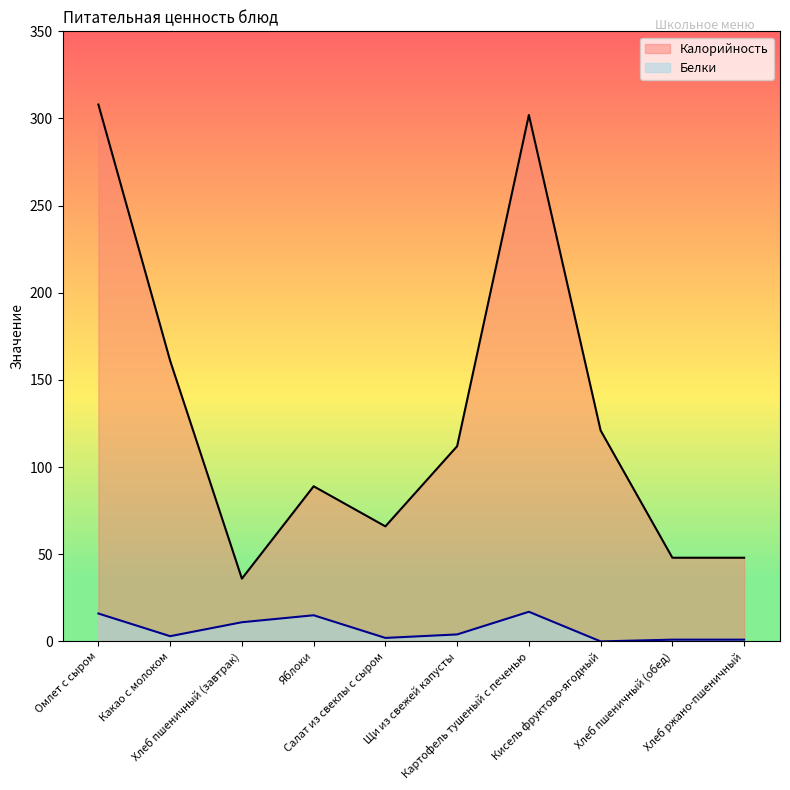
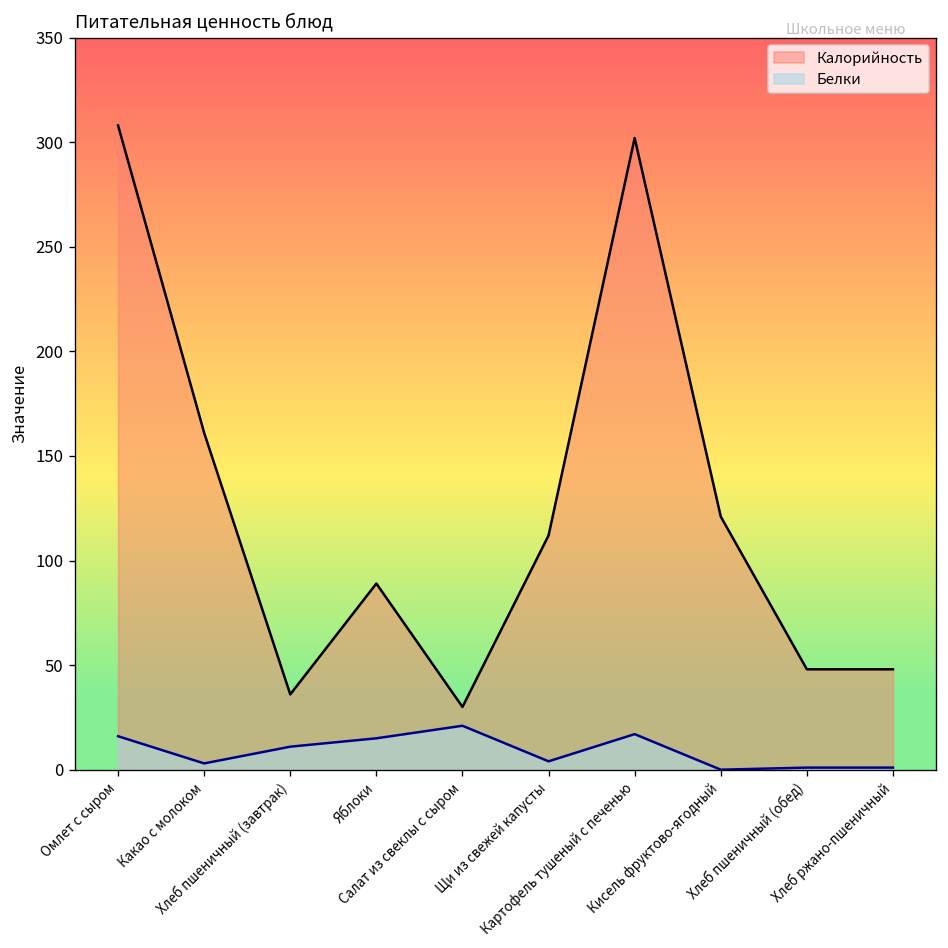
  {
    "Калорийность": {
      "Омлет с сыром": 308,
      "Какао с молоком": 161,
      "Хлеб пшеничный (завтрак)": 36,
      "Яблоки": 89,
-     "Салат из свеклы с сыром": 66,
+     "Салат из свеклы с сыром": 30,
      "Щи из свежей капусты": 112,
      "Картофель тушеный с печенью": 302,
      "Кисель фруктово-ягодный": 121,
      "Хлеб пшеничный (обед)": 48,
      "Хлеб ржано-пшеничный": 48
    },
    "Белки": {
      "Омлет с сыром": 16,
      "Какао с молоком": 3,
      "Хлеб пшеничный (завтрак)": 11,
      "Яблоки": 15,
-     "Салат из свеклы с сыром": 2,
+     "Салат из свеклы с сыром": 21,
      "Щи из свежей капусты": 4,
      "Картофель тушеный с печенью": 17,
      "Кисель фруктово-ягодный": 0,
      "Хлеб пшеничный (обед)": 1,
      "Хлеб ржано-пшеничный": 1
    }
  }
